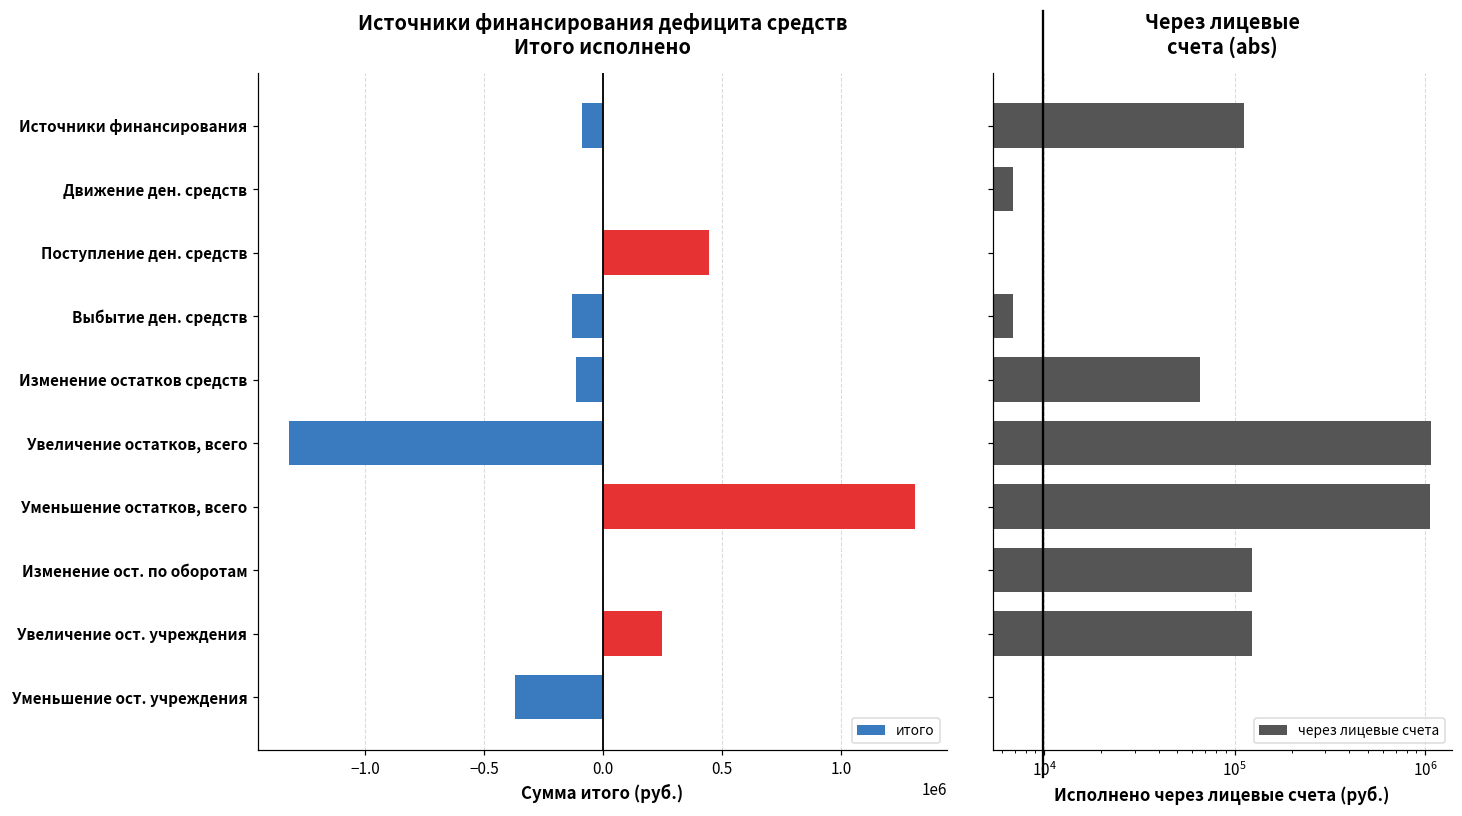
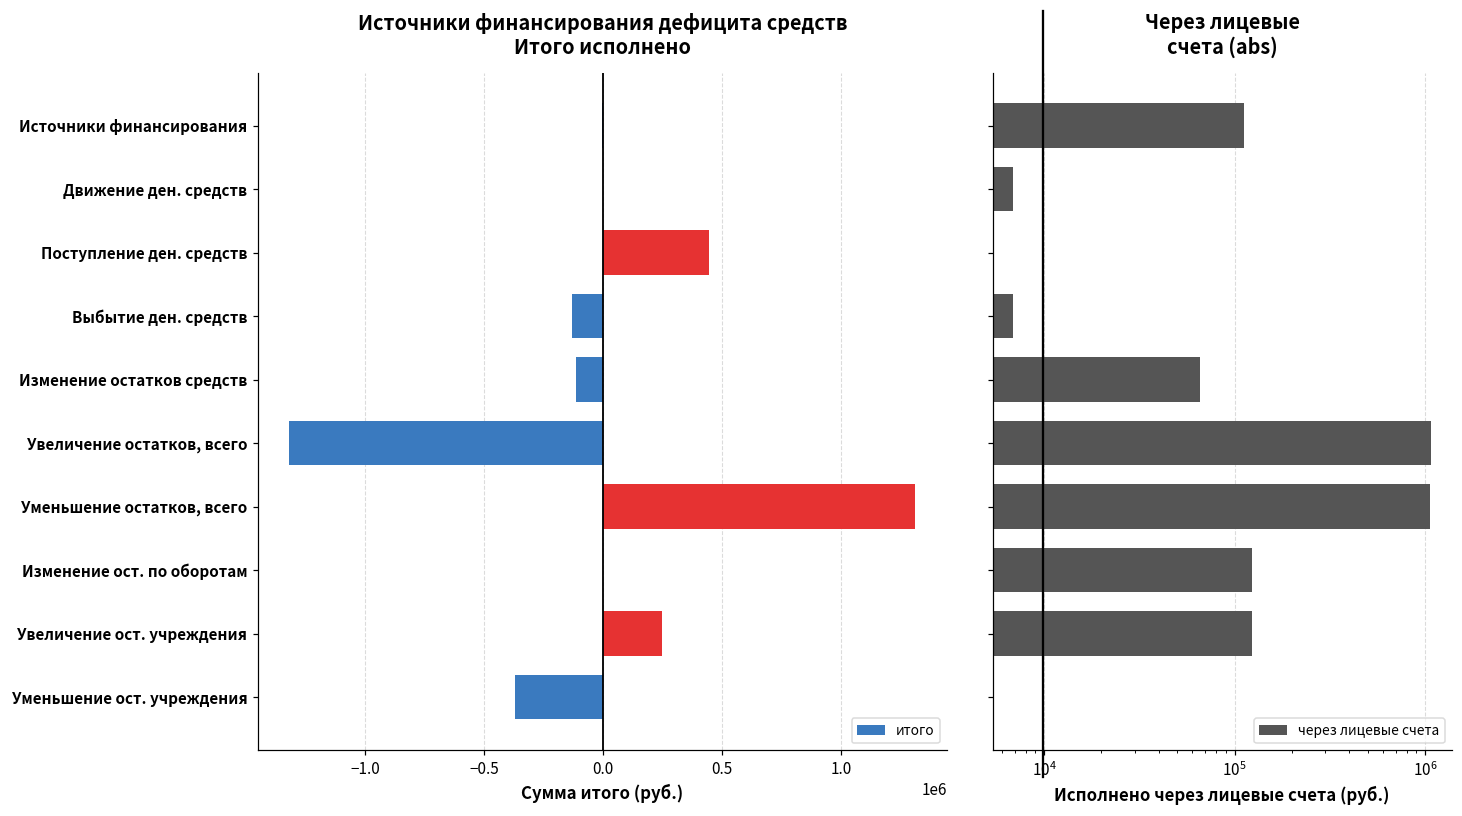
  {
    "Источники финансирования дефицита средств Итого исполнено": {
-     "Источники финансирования": -90000,
+     "Источники финансирования": 0,
      "Движение ден. средств": 0,
      "Поступление ден. средств": 450000,
      "Выбытие ден. средств": -130000,
      "Изменение остатков средств": -120000,
      "Увеличение остатков, всего": -1320000,
      "Уменьшение остатков, всего": 1310000,
      "Изменение ост. по оборотам": 0,
      "Увеличение ост. учреждения": 250000,
      "Уменьшение ост. учреждения": -370000
    }
  }
